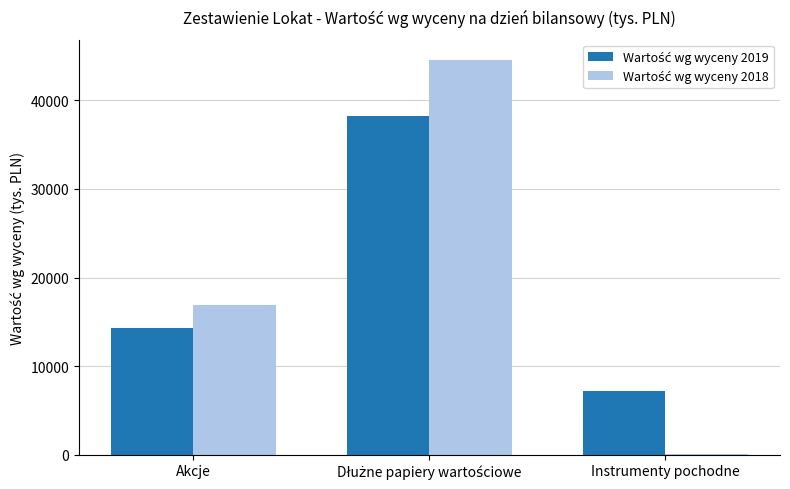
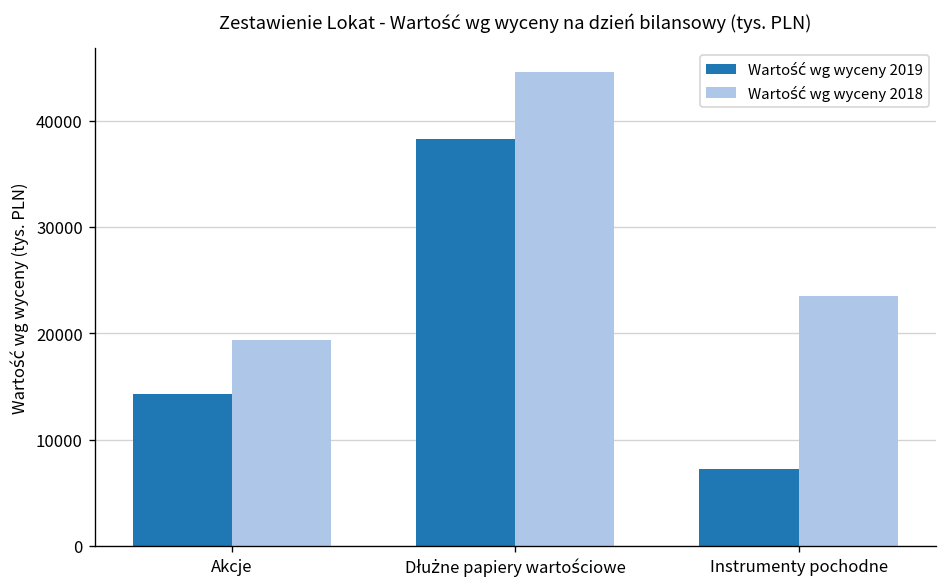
  {
    "Wartość wg wyceny 2019": {
      "Akcje": 14000,
      "Dłużne papiery wartościowe": 38000,
      "Instrumenty pochodne": 7000
    },
    "Wartość wg wyceny 2018": {
-     "Akcje": 17000,
+     "Akcje": 19000,
      "Dłużne papiery wartościowe": 45000,
-     "Instrumenty pochodne": 0
+     "Instrumenty pochodne": 24000
    }
  }
